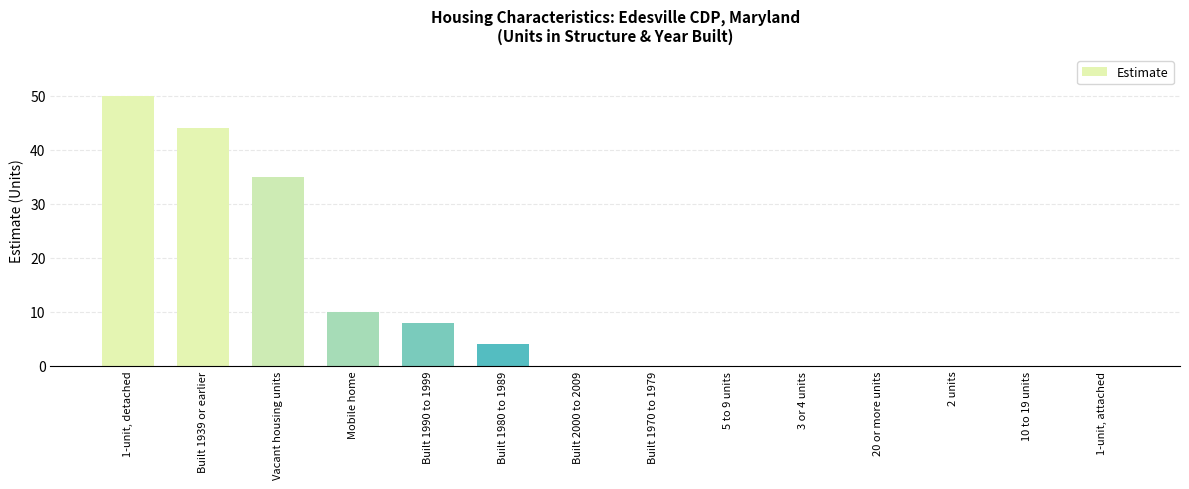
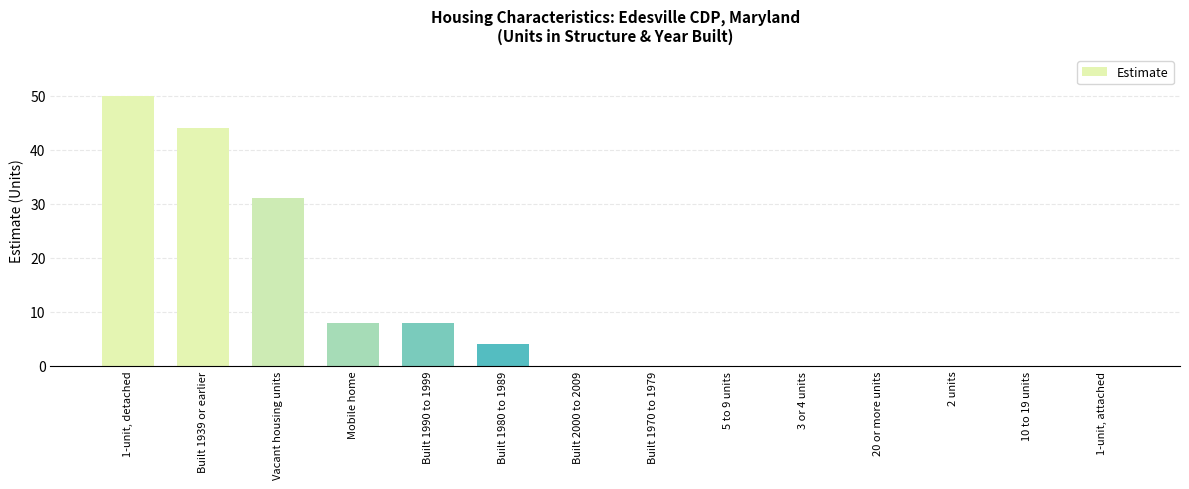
  {
    "1-unit, detached": 50,
    "Built 1939 or earlier": 44,
-   "Vacant housing units": 35,
-   "Mobile home": 10,
+   "Vacant housing units": 31,
+   "Mobile home": 8,
    "Built 1990 to 1999": 8,
    "Built 1980 to 1989": 4,
    "Built 2000 to 2009": 0,
    "Built 1970 to 1979": 0,
    "5 to 9 units": 0,
    "3 or 4 units": 0,
    "20 or more units": 0,
    "2 units": 0,
    "10 to 19 units": 0,
    "1-unit, attached": 0
  }
